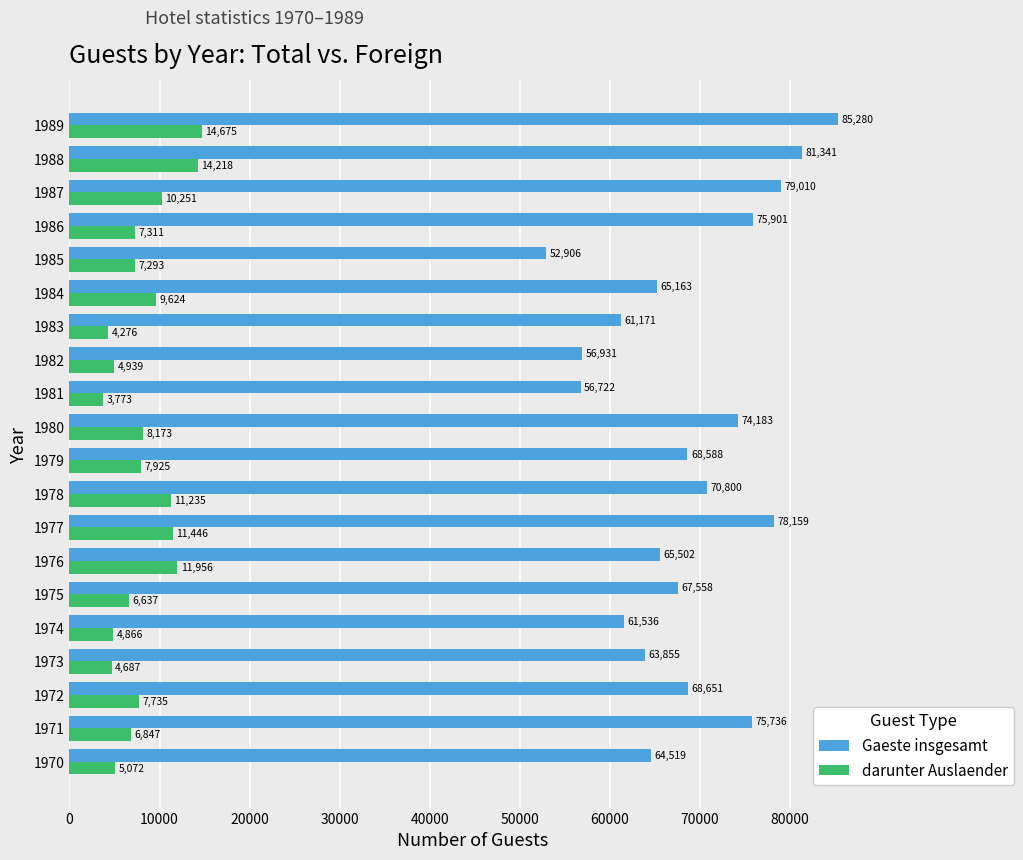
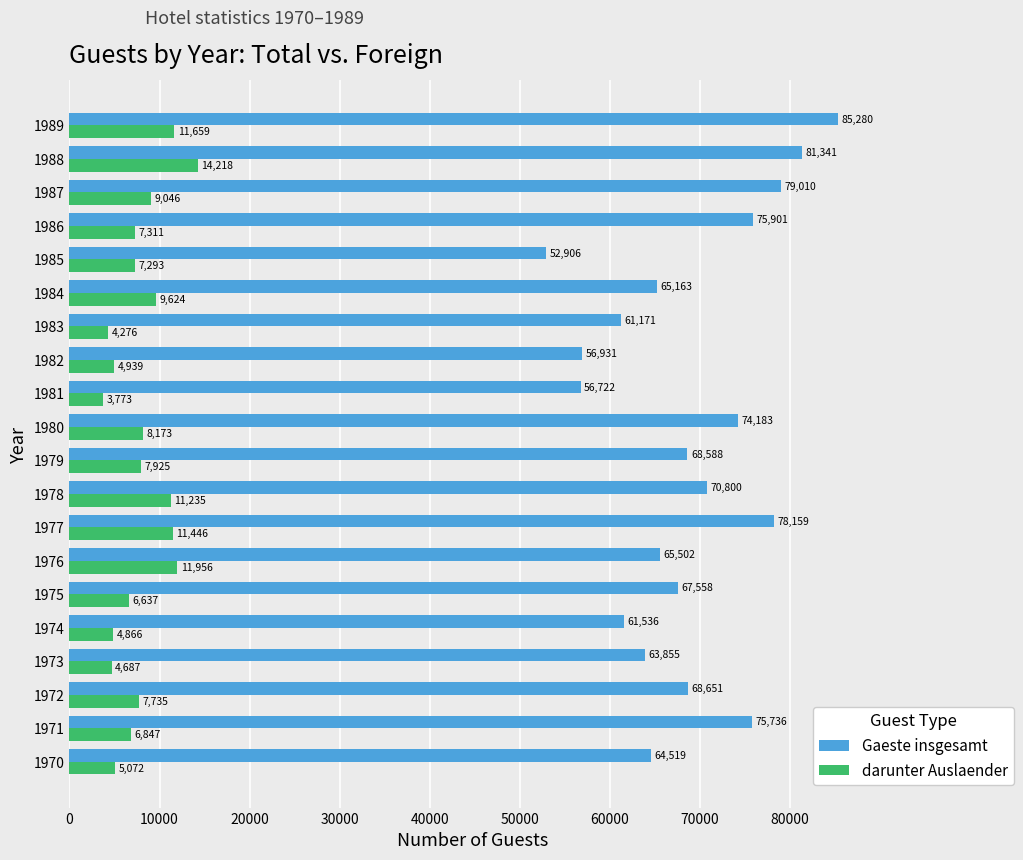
  {
    "Gaeste insgesamt": {
      "1989": "85,280",
      "1988": "81,341",
      "1987": "79,010",
      "1986": "75,901",
      "1985": "52,906",
      "1984": "65,163",
      "1983": "61,171",
      "1982": "56,931",
      "1981": "56,722",
      "1980": "74,183",
      "1979": "68,588",
      "1978": "70,800",
      "1977": "78,159",
      "1976": "65,502",
      "1975": "67,558",
      "1974": "61,536",
      "1973": "63,855",
      "1972": "68,651",
      "1971": "75,736",
      "1970": "64,519"
    },
    "darunter Auslaender": {
-     "1989": "14,675",
+     "1989": "11,659",
      "1988": "14,218",
-     "1987": "10,251",
+     "1987": "9,046",
      "1986": "7,311",
      "1985": "7,293",
      "1984": "9,624",
      "1983": "4,276",
      "1982": "4,939",
      "1981": "3,773",
      "1980": "8,173",
      "1979": "7,925",
      "1978": "11,235",
      "1977": "11,446",
      "1976": "11,956",
      "1975": "6,637",
      "1974": "4,866",
      "1973": "4,687",
      "1972": "7,735",
      "1971": "6,847",
      "1970": "5,072"
    }
  }
